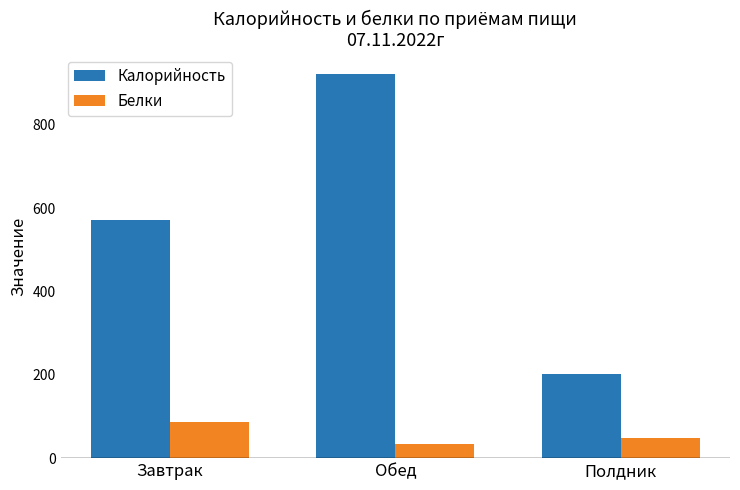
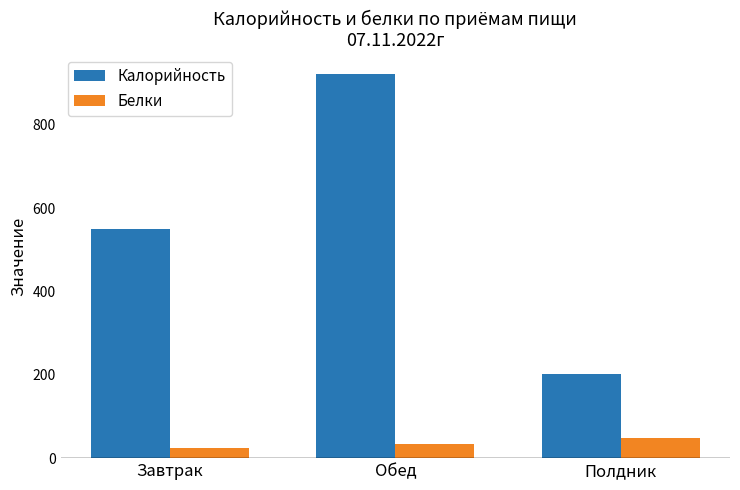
  {
    "Калорийность": {
-     "Завтрак": 570,
+     "Завтрак": 550,
      "Обед": 920,
      "Полдник": 200
    },
    "Белки": {
-     "Завтрак": 90,
+     "Завтрак": 20,
      "Обед": 30,
      "Полдник": 50
    }
  }
